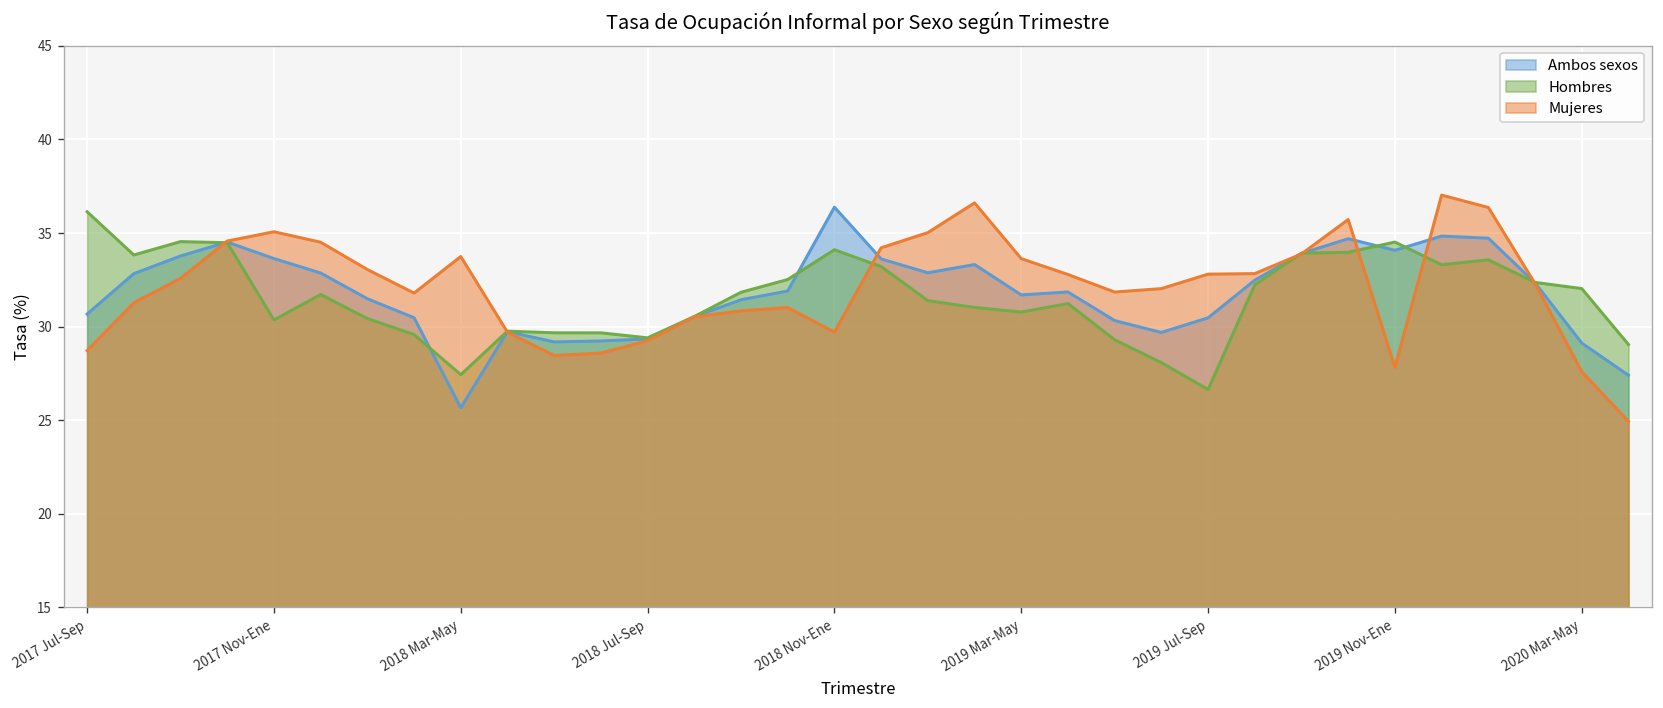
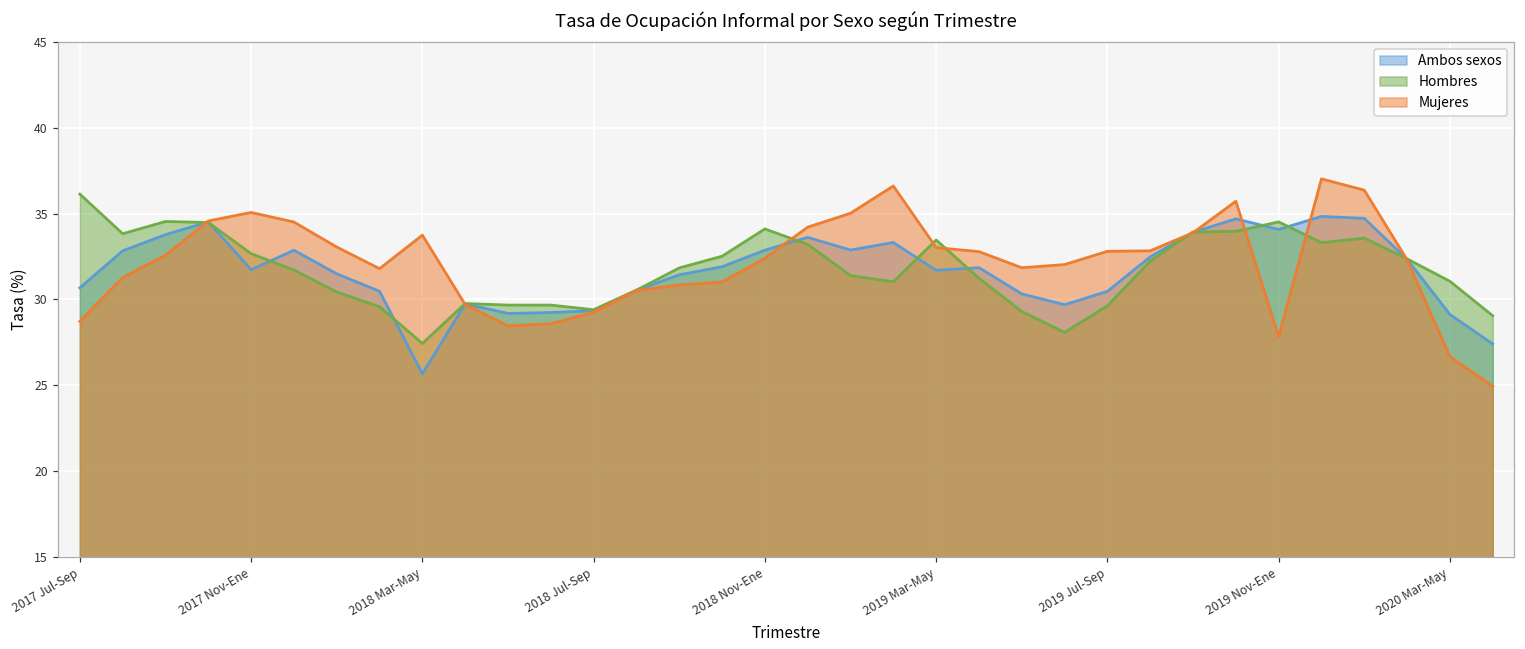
  {
    "Ambos sexos": {
      "2017 Jul-Sep": 30.7,
-     "2017 Nov-Ene": 33.6,
+     "2017 Nov-Ene": 31.7,
      "2018 Mar-May": 25.7,
-     "2018 Nov-Ene": 36.4,
+     "2018 Nov-Ene": 32.9,
      "2019 Mar-May": 31.7,
      "2019 Jul-Sep": 30.5,
      "2019 Nov-Ene": 34.1,
      "2020 Mar-May": 29.1
    },
    "Hombres": {
      "2017 Jul-Sep": 36.1,
-     "2017 Nov-Ene": 30.4,
+     "2017 Nov-Ene": 32.7,
      "2018 Mar-May": 27.4,
      "2018 Nov-Ene": 34.1,
-     "2019 Mar-May": 30.8,
-     "2019 Jul-Sep": 26.6,
+     "2019 Mar-May": 33.5,
+     "2019 Jul-Sep": 29.6,
      "2019 Nov-Ene": 34.5,
-     "2020 Mar-May": 32.0
+     "2020 Mar-May": 31.1
    },
    "Mujeres": {
      "2017 Jul-Sep": 28.7,
      "2017 Nov-Ene": 35.1,
      "2018 Mar-May": 33.7,
-     "2018 Nov-Ene": 29.7,
-     "2019 Mar-May": 33.6,
+     "2018 Nov-Ene": 32.4,
+     "2019 Mar-May": 33.0,
      "2019 Jul-Sep": 32.8,
      "2019 Nov-Ene": 27.8,
-     "2020 Mar-May": 27.6
+     "2020 Mar-May": 26.7
    }
  }
